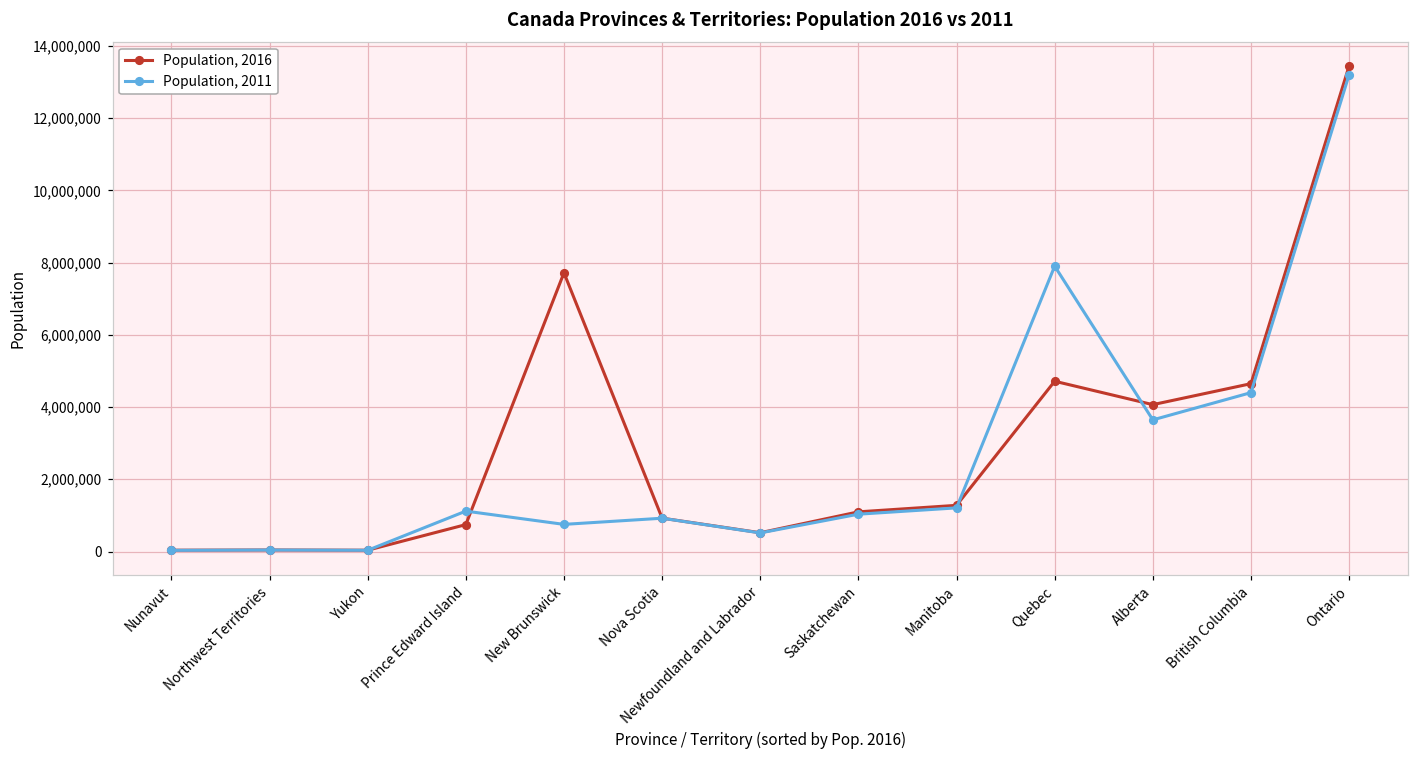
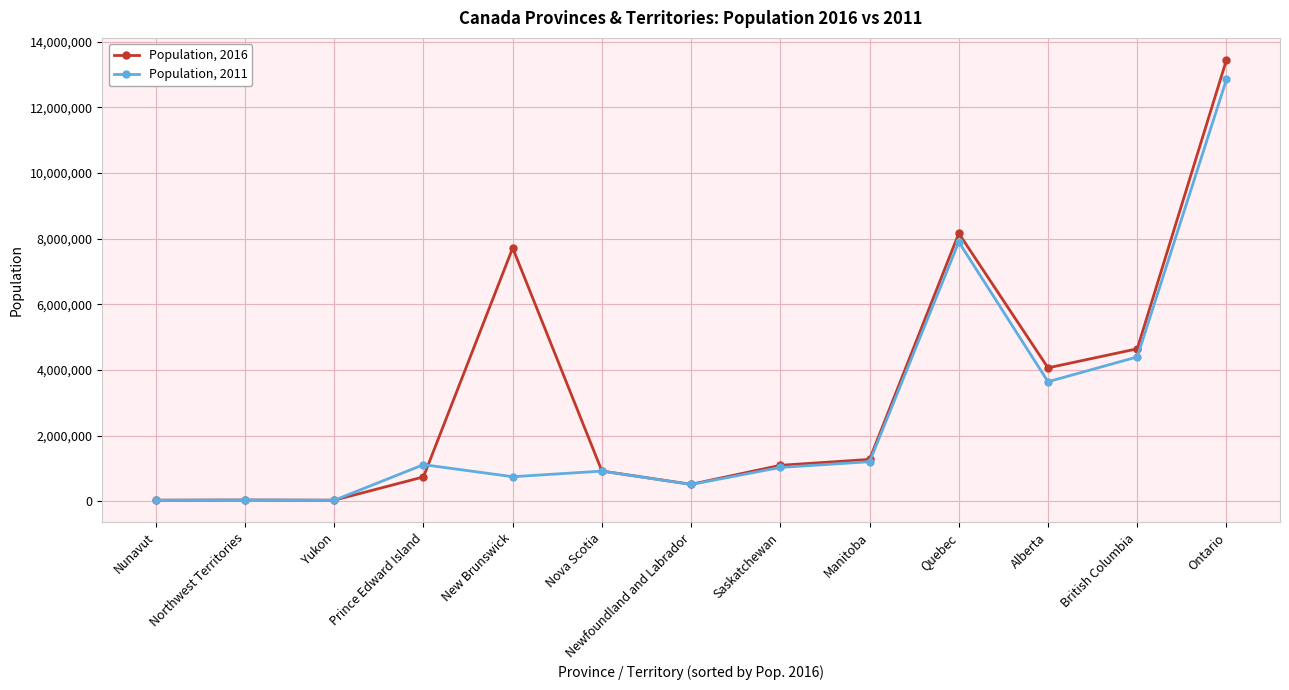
  {
    "Population, 2016": {
      "Prince Edward Island": "700,000",
      "New Brunswick": "7,700,000",
-     "Quebec": "4,700,000",
+     "Quebec": "8,200,000",
      "Alberta": "4,100,000",
      "British Columbia": "4,600,000",
      "Ontario": "13,400,000"
    },
    "Population, 2011": {
      "Prince Edward Island": "1,100,000",
      "New Brunswick": "800,000",
      "Quebec": "7,900,000",
      "Alberta": "3,600,000",
      "British Columbia": "4,400,000",
-     "Ontario": "13,200,000"
+     "Ontario": "12,900,000"
    }
  }
